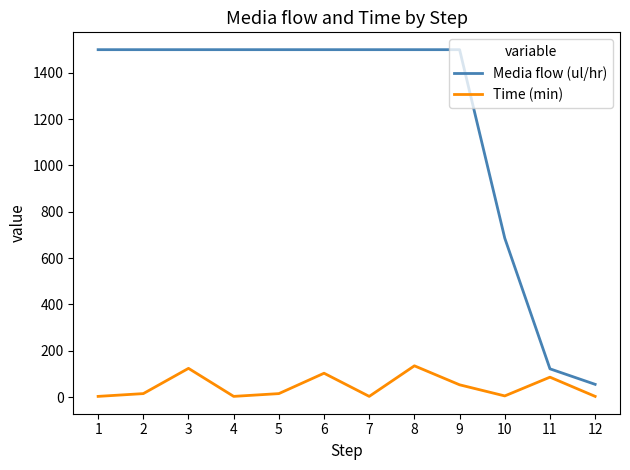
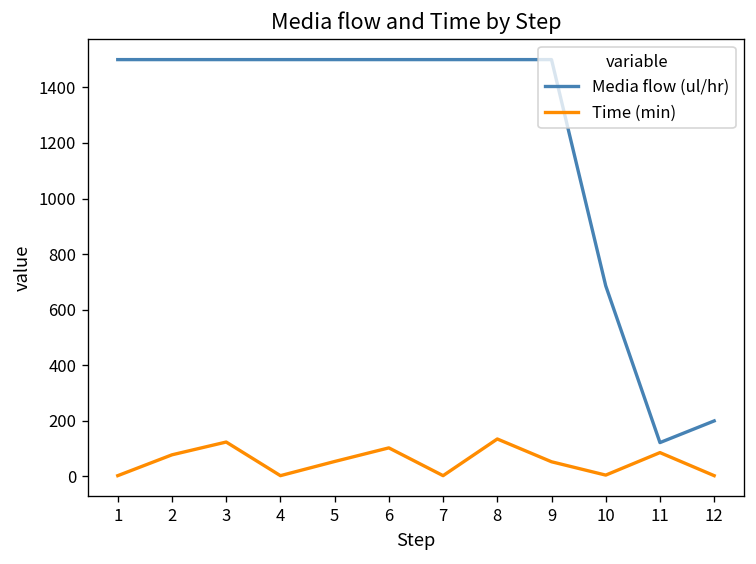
  {
    "Media flow (ul/hr)": {
      "1": 1500,
      "2": 1500,
      "3": 1500,
      "4": 1500,
      "5": 1500,
      "6": 1500,
      "7": 1500,
      "8": 1500,
      "10": 690,
      "11": 120,
-     "12": 60
+     "12": 200
    },
    "Time (min)": {
      "1": 0,
-     "2": 20,
+     "2": 80,
      "3": 120,
      "4": 0,
-     "5": 20,
+     "5": 50,
      "6": 100,
      "7": 0,
      "8": 140,
      "9": 50,
      "10": 10,
      "11": 90,
      "12": 0
    }
  }
